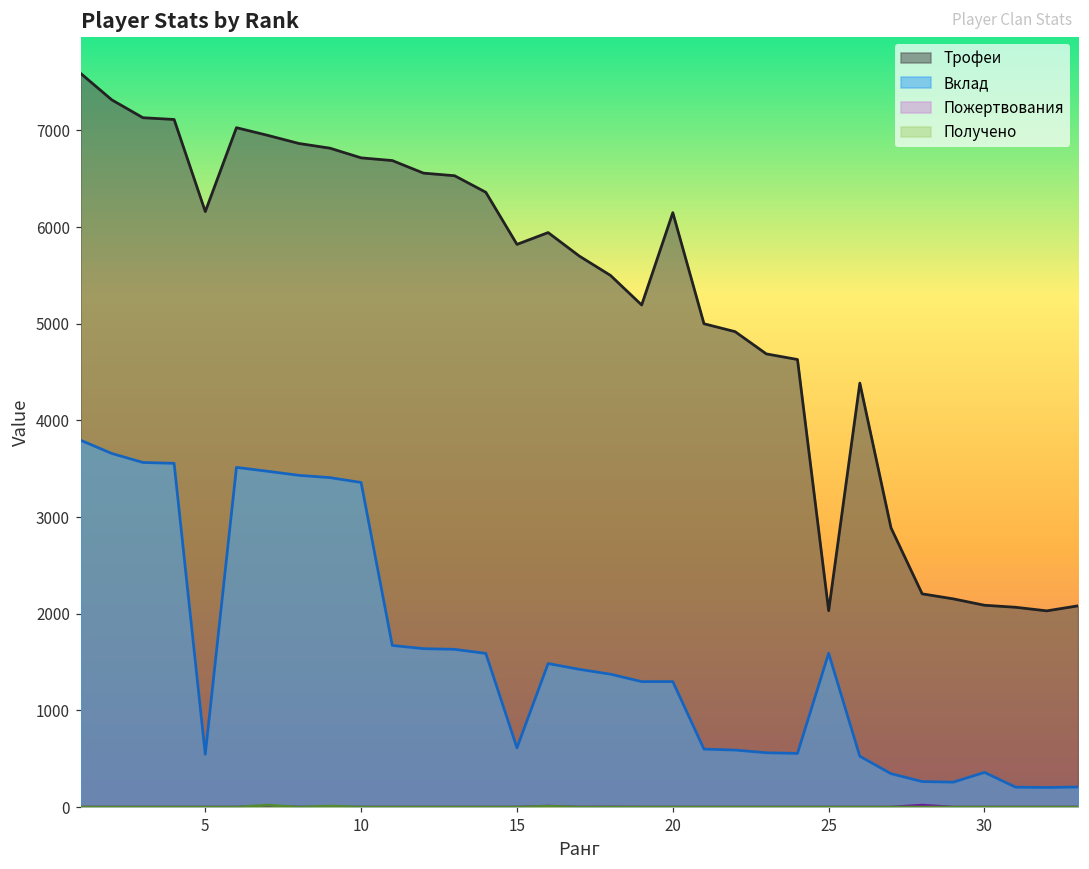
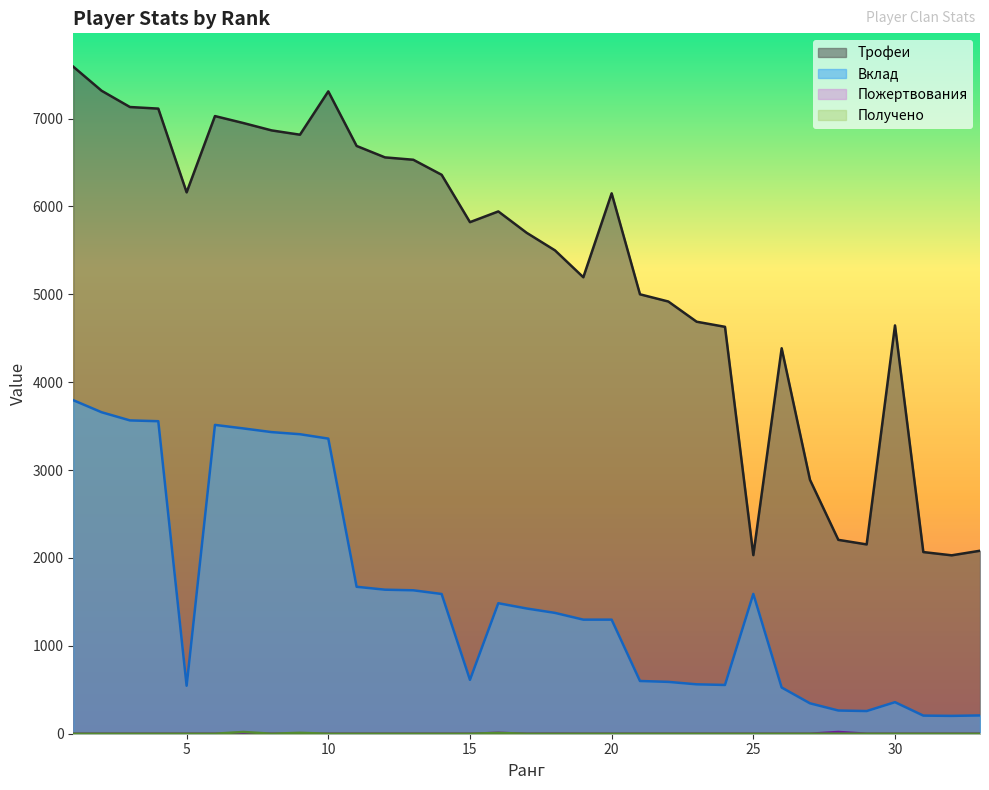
  {
    "Трофеи": {
      "5": 6200,
-     "10": 6700,
+     "10": 7300,
      "15": 5800,
      "20": 6100,
      "25": 2000,
-     "30": 2100
+     "30": 4600
    },
    "Вклад": {
      "5": 500,
      "10": 3400,
      "15": 600,
      "20": 1300,
      "25": 1600,
      "30": 400
    }
  }
